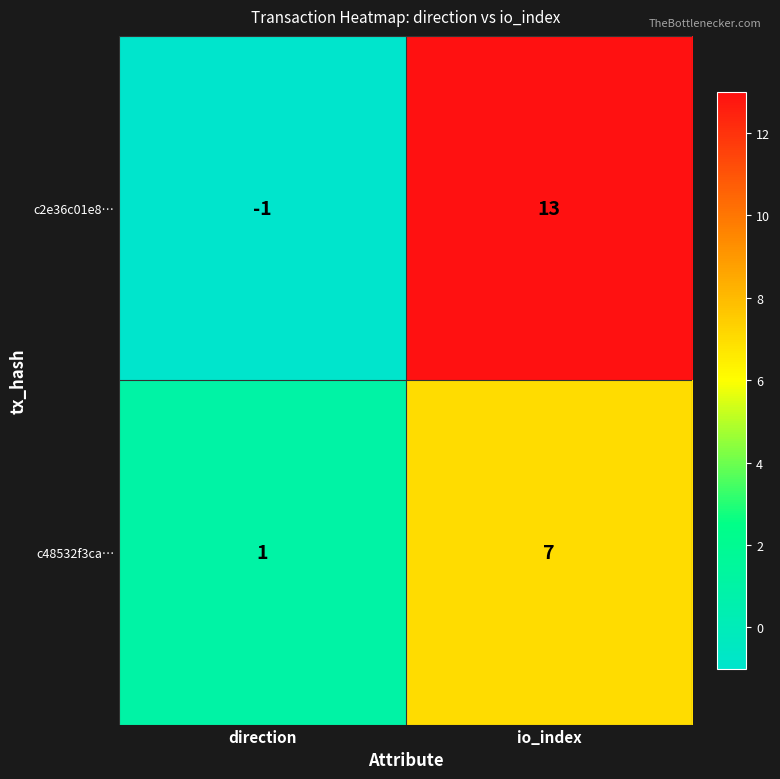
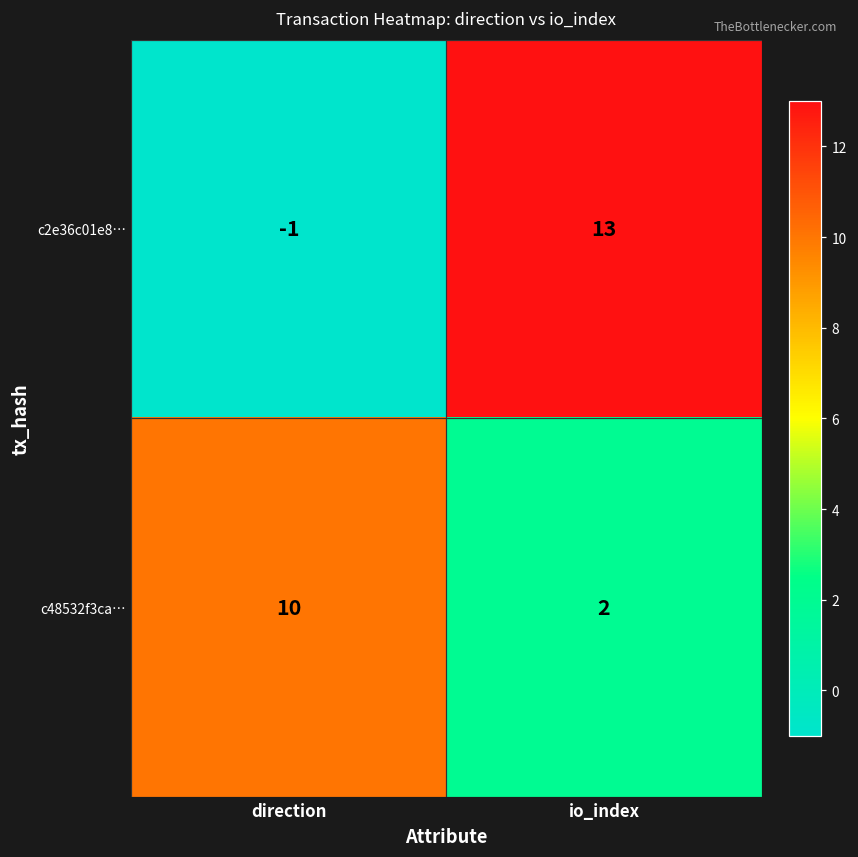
  {
    "c2e36c01e8…": {
      "direction": -1,
      "io_index": 13
    },
    "c48532f3ca…": {
-     "direction": 1,
-     "io_index": 7
+     "direction": 10,
+     "io_index": 2
    }
  }
